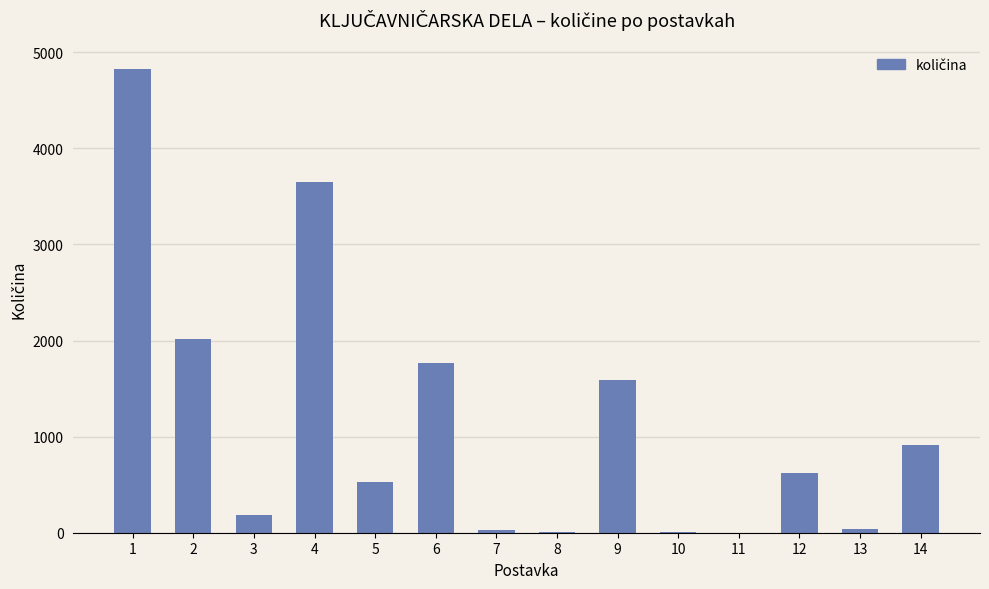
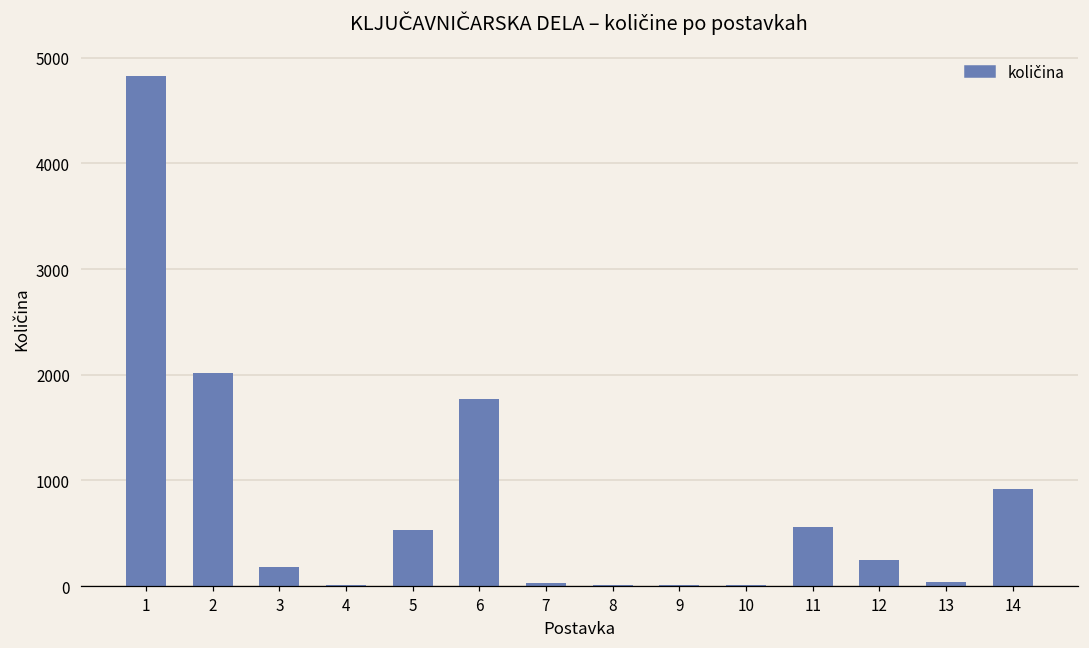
  {
    "1": 4800,
    "2": 2000,
    "3": 200,
-   "4": 3700,
+   "4": 0,
    "5": 500,
    "6": 1800,
    "7": 0,
-   "9": 1600,
-   "11": 0,
-   "12": 600,
+   "9": 0,
+   "11": 600,
+   "12": 300,
    "13": 0,
    "14": 900
  }
